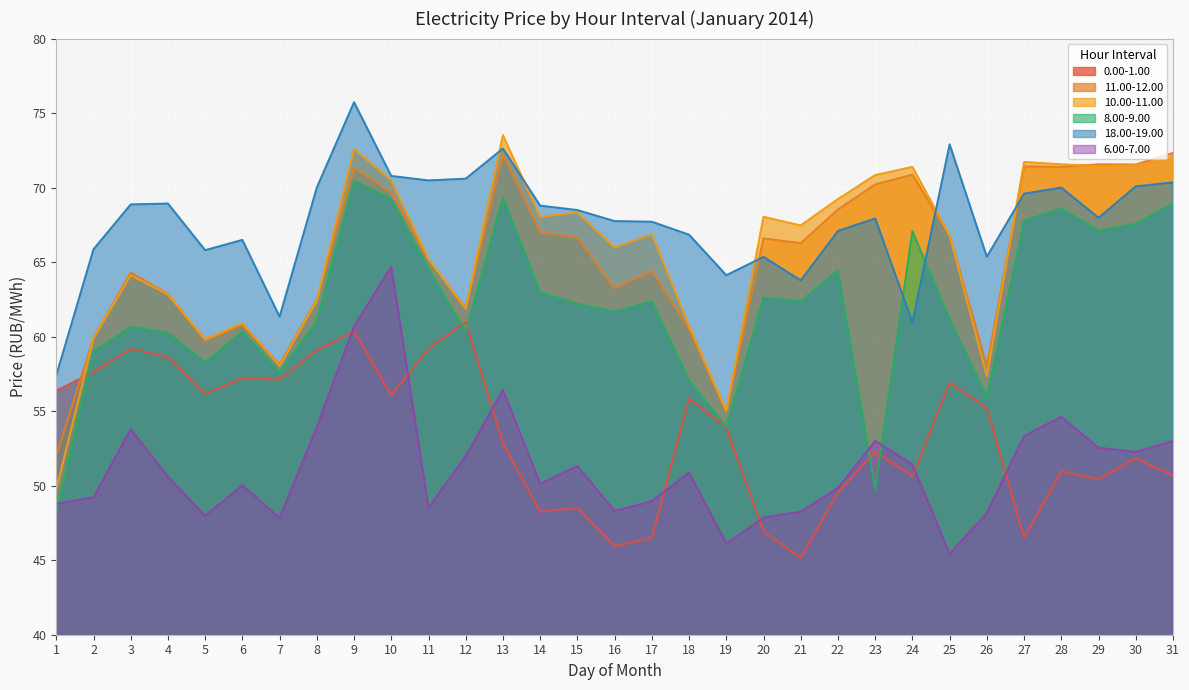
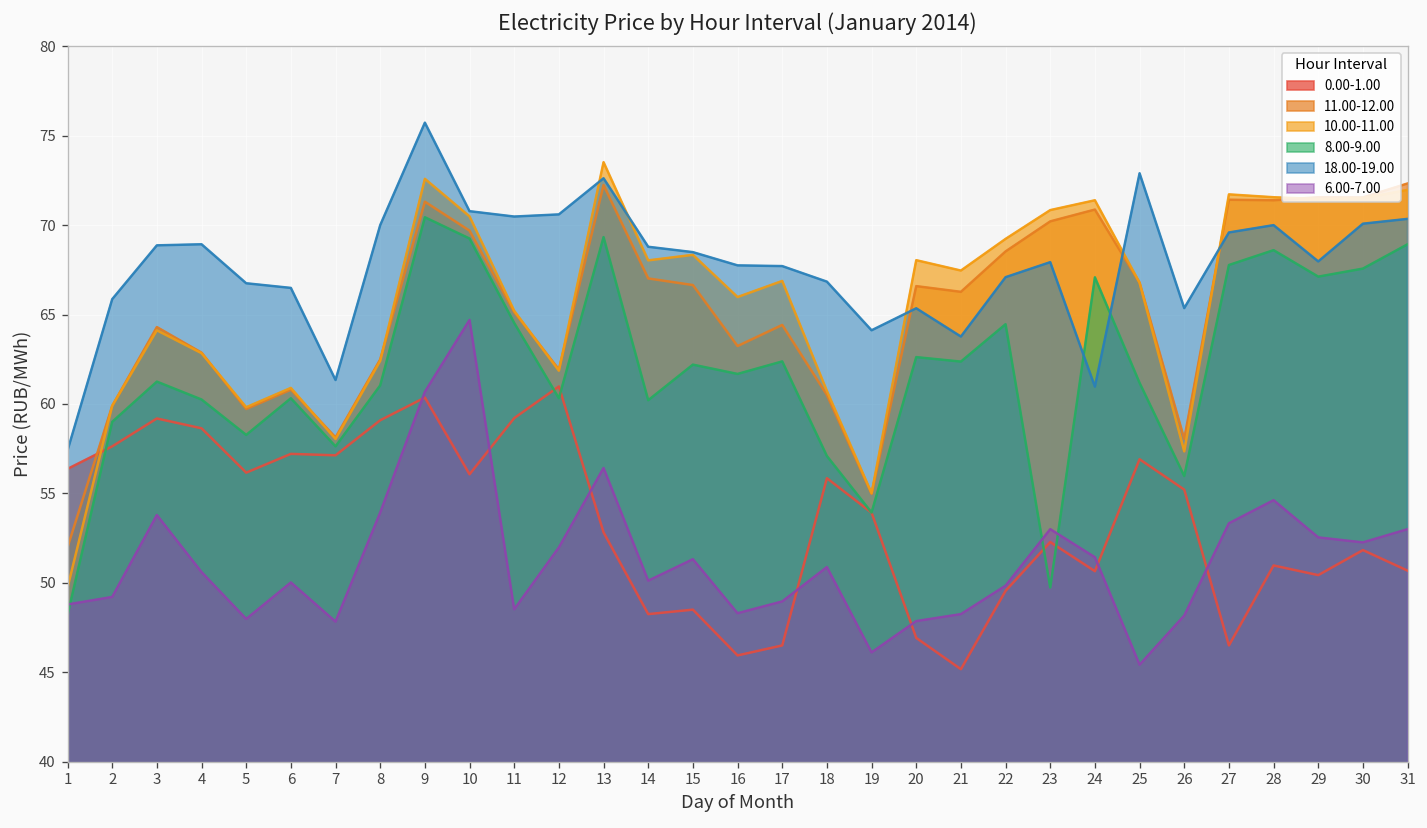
  {
    "8.00-9.00": {
      "1": 48.2,
      "2": 59.0,
-     "3": 60.7,
+     "3": 61.3,
      "4": 60.3,
      "5": 58.3,
      "6": 60.3,
      "7": 57.6,
      "8": 61.0,
      "9": 70.4,
      "10": 69.3,
      "11": 64.5,
      "12": 60.3,
      "13": 69.3,
-     "14": 63.0,
+     "14": 60.2,
      "15": 62.2,
      "16": 61.7,
      "17": 62.4,
      "18": 57.1,
      "20": 62.6,
      "21": 62.4,
      "22": 64.5,
      "23": 49.7,
      "24": 67.1,
      "25": 61.2,
      "26": 56.0,
      "27": 67.8,
      "28": 68.6,
      "29": 67.1,
      "30": 67.6,
      "31": 68.9
    },
    "18.00-19.00": {
      "1": 57.4,
      "2": 65.9,
      "3": 68.9,
      "4": 68.9,
-     "5": 65.8,
+     "5": 66.8,
      "6": 66.5,
      "7": 61.3,
      "8": 70.0,
      "9": 75.7,
      "10": 70.8,
      "11": 70.5,
      "12": 70.6,
      "13": 72.6,
      "14": 68.8,
      "16": 67.8,
      "17": 67.7,
      "18": 66.8,
      "19": 64.1,
      "20": 65.4,
      "21": 63.8,
      "22": 67.1,
      "23": 67.9,
      "24": 61.0,
      "25": 72.9,
      "26": 65.4,
      "27": 69.6,
      "28": 70.0,
      "29": 68.0,
      "30": 70.1,
      "31": 70.4
    },
    "6.00-7.00": {
      "1": 48.8,
      "2": 49.2,
      "3": 53.8,
      "4": 50.6,
      "5": 48.0,
      "6": 50.0,
      "7": 47.8,
      "8": 53.9,
      "9": 60.7,
      "10": 64.7,
      "11": 48.5,
      "12": 52.0,
      "13": 56.4,
      "14": 50.1,
      "15": 51.3,
      "16": 48.3,
      "17": 49.0,
      "18": 50.9,
      "19": 46.1,
      "20": 47.9,
      "21": 48.3,
      "22": 49.8,
      "23": 53.0,
      "24": 51.4,
      "25": 45.4,
      "26": 48.2,
      "27": 53.3,
      "28": 54.6,
      "29": 52.5,
      "30": 52.3,
      "31": 53.0
    }
  }
